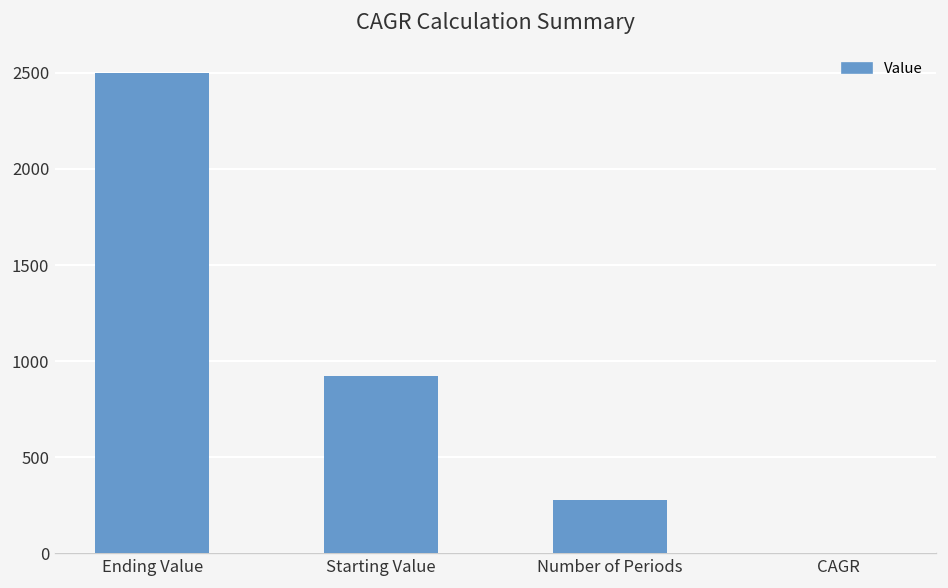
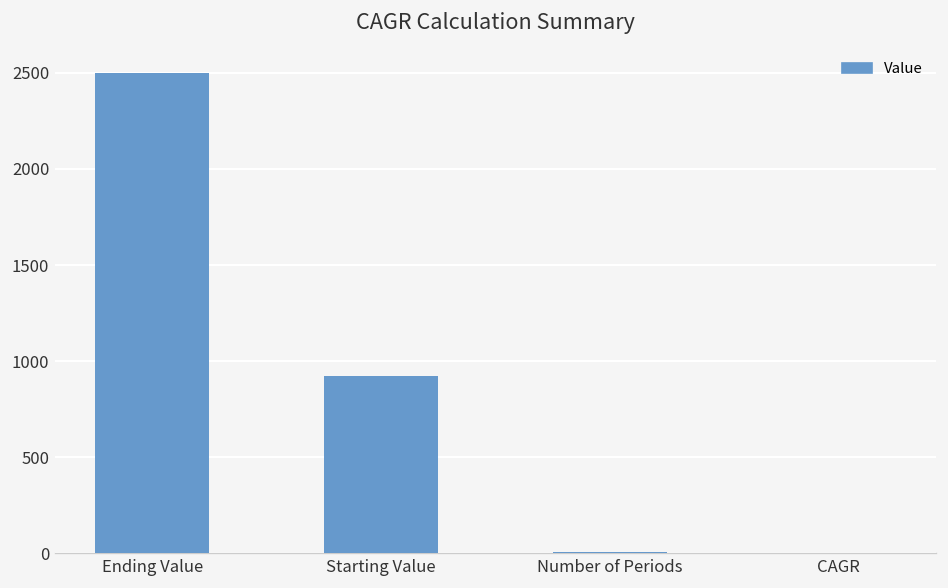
  {
    "Ending Value": 2500,
    "Starting Value": 920,
-   "Number of Periods": 280
+   "Number of Periods": 10
  }
